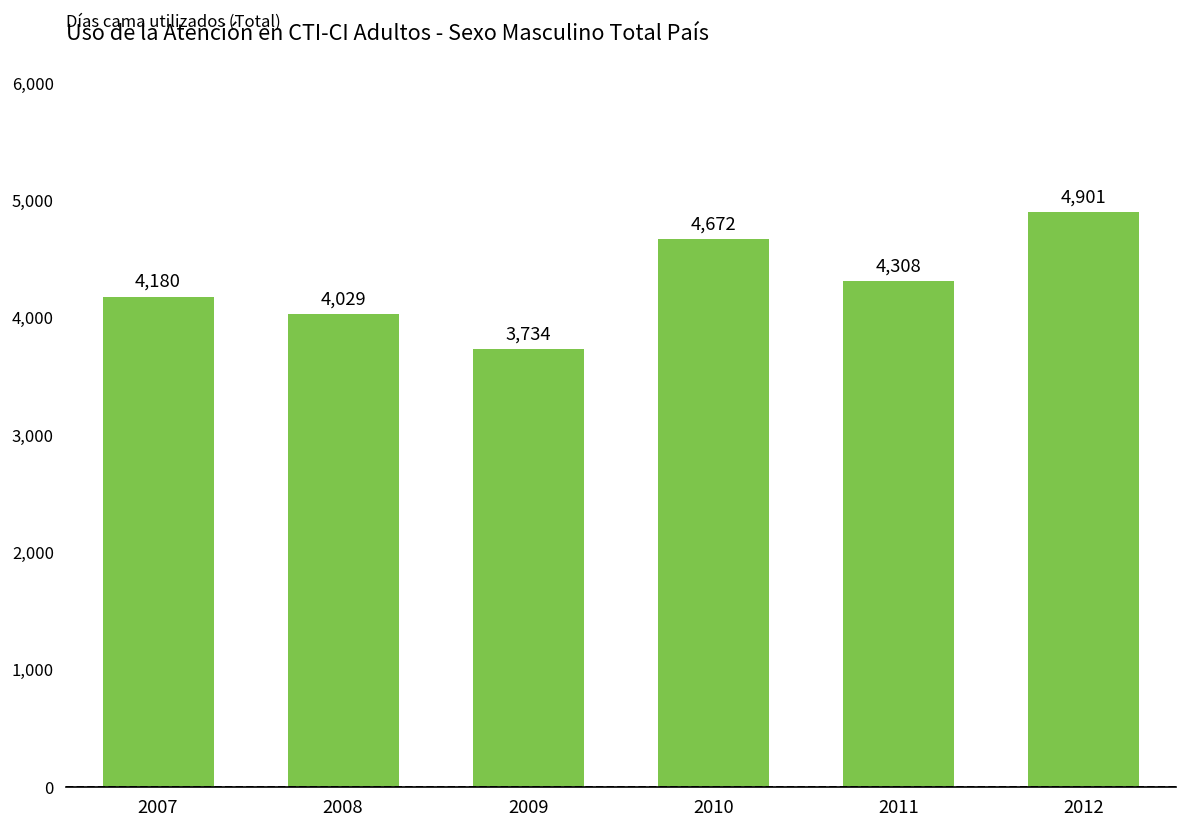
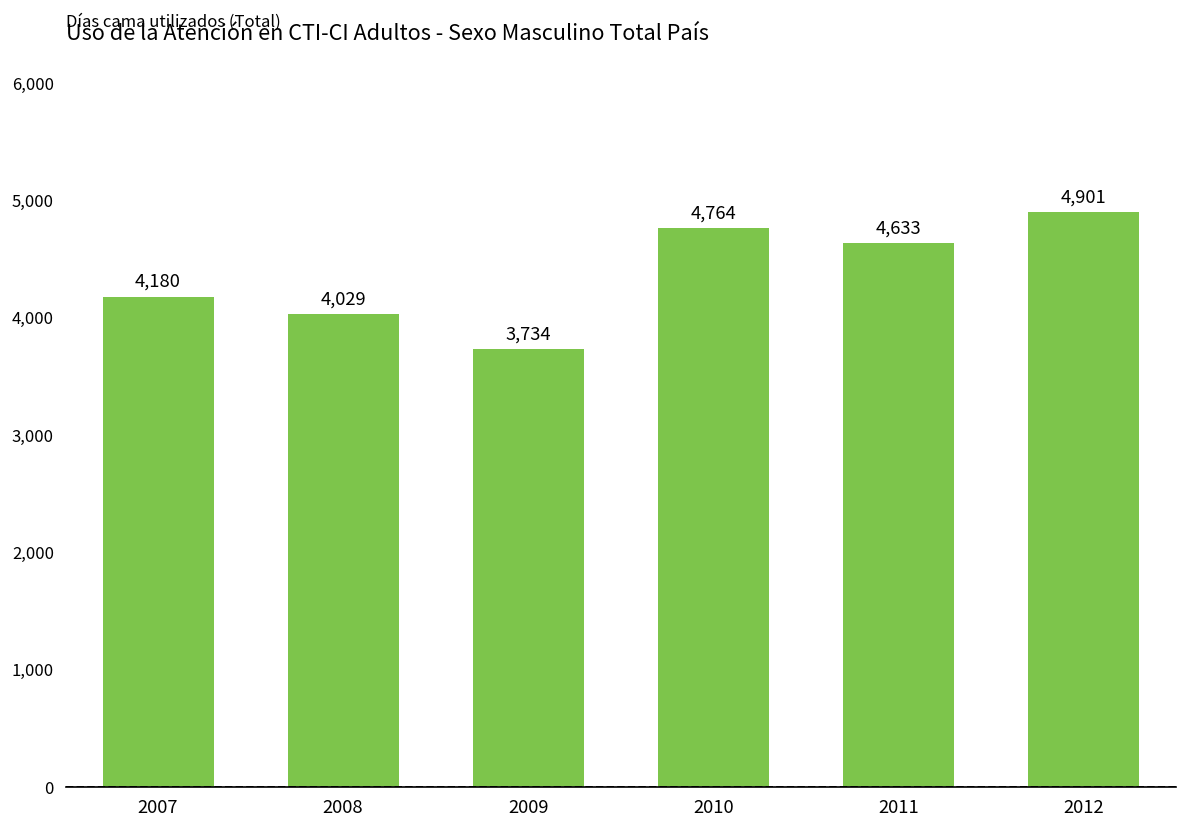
  {
    "2007": "4,180",
    "2008": "4,029",
    "2009": "3,734",
-   "2010": "4,672",
-   "2011": "4,308",
+   "2010": "4,764",
+   "2011": "4,633",
    "2012": "4,901"
  }
